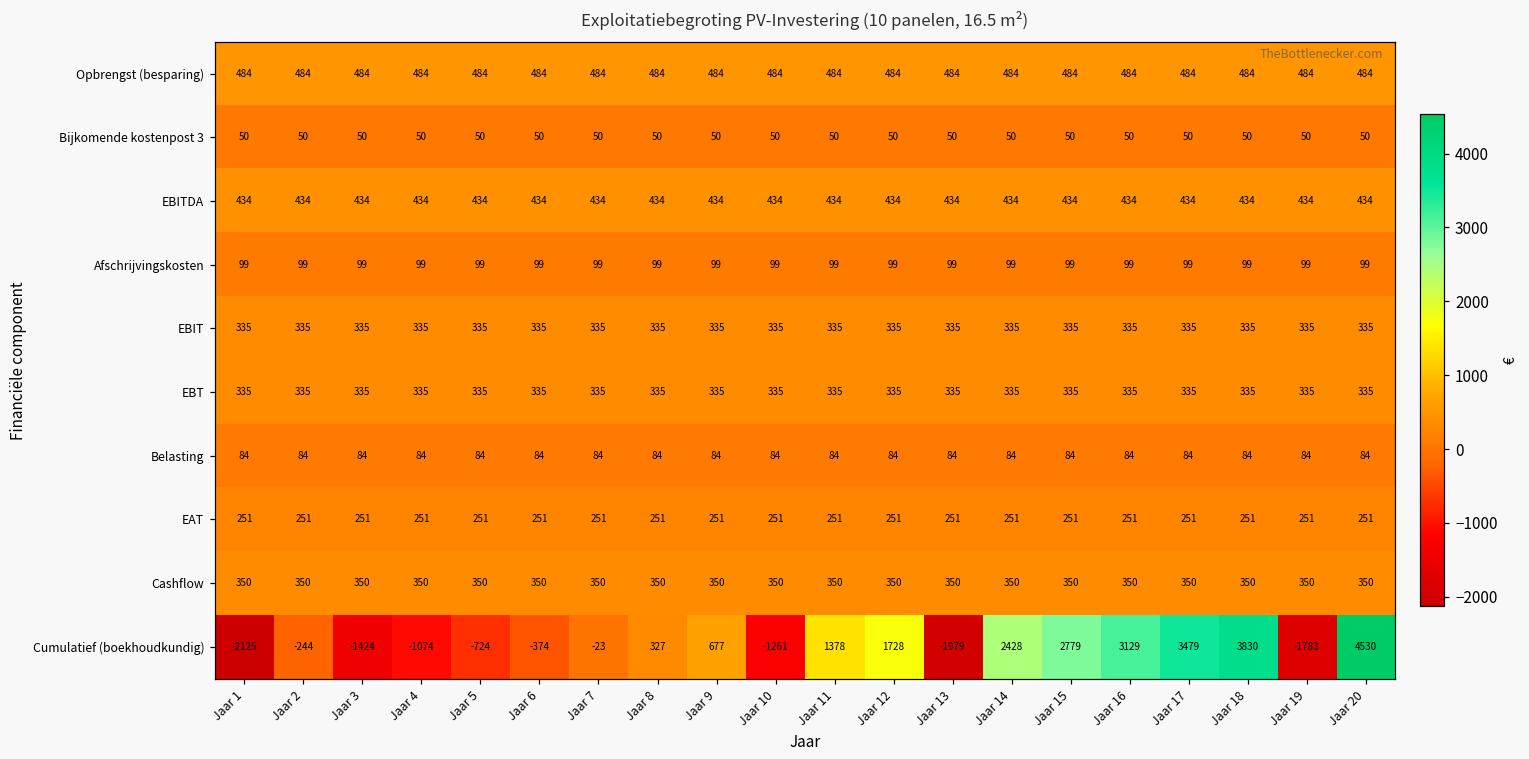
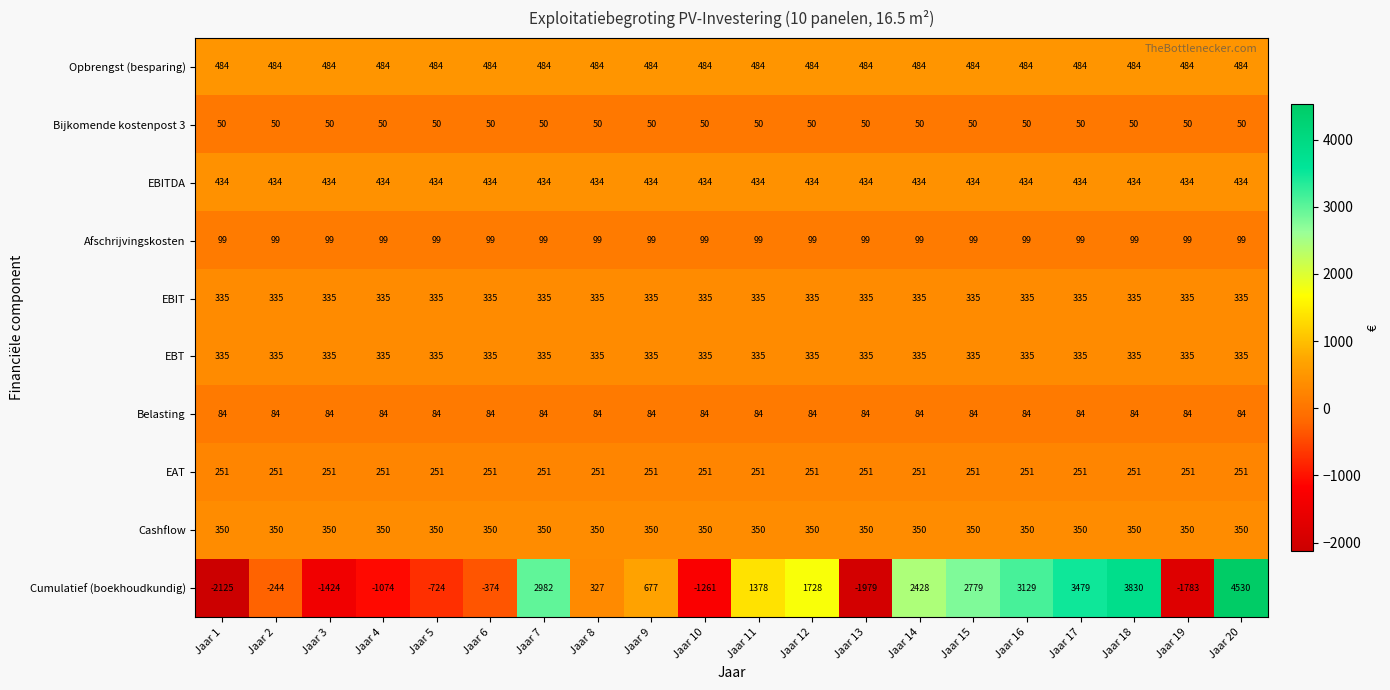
  {
    "Opbrengst (besparing)": {
      "Jaar 1": 484,
      "Jaar 2": 484,
      "Jaar 3": 484,
      "Jaar 4": 484,
      "Jaar 5": 484,
      "Jaar 6": 484,
      "Jaar 7": 484,
      "Jaar 8": 484,
      "Jaar 9": 484,
      "Jaar 10": 484,
      "Jaar 11": 484,
      "Jaar 12": 484,
      "Jaar 13": 484,
      "Jaar 14": 484,
      "Jaar 15": 484,
      "Jaar 16": 484,
      "Jaar 17": 484,
      "Jaar 18": 484,
      "Jaar 20": 484
    },
    "Bijkomende kostenpost 3": {
      "Jaar 1": 50,
      "Jaar 2": 50,
      "Jaar 3": 50,
      "Jaar 4": 50,
      "Jaar 5": 50,
      "Jaar 6": 50,
      "Jaar 7": 50,
      "Jaar 8": 50,
      "Jaar 9": 50,
      "Jaar 10": 50,
      "Jaar 11": 50,
      "Jaar 12": 50,
      "Jaar 13": 50,
      "Jaar 14": 50,
      "Jaar 15": 50,
      "Jaar 16": 50,
      "Jaar 17": 50,
      "Jaar 18": 50,
      "Jaar 19": 50,
      "Jaar 20": 50
    },
    "EBITDA": {
      "Jaar 1": 434,
      "Jaar 2": 434,
      "Jaar 3": 434,
      "Jaar 4": 434,
      "Jaar 5": 434,
      "Jaar 6": 434,
      "Jaar 7": 434,
      "Jaar 8": 434,
      "Jaar 9": 434,
      "Jaar 10": 434,
      "Jaar 11": 434,
      "Jaar 12": 434,
      "Jaar 13": 434,
      "Jaar 14": 434,
      "Jaar 15": 434,
      "Jaar 16": 434,
      "Jaar 17": 434,
      "Jaar 18": 434,
      "Jaar 19": 434,
      "Jaar 20": 434
    },
    "Afschrijvingskosten": {
      "Jaar 1": 99,
      "Jaar 2": 99,
      "Jaar 3": 99,
      "Jaar 4": 99,
      "Jaar 5": 99,
      "Jaar 6": 99,
      "Jaar 7": 99,
      "Jaar 8": 99,
      "Jaar 9": 99,
      "Jaar 10": 99,
      "Jaar 11": 99,
      "Jaar 12": 99,
      "Jaar 13": 99,
      "Jaar 14": 99,
      "Jaar 15": 99,
      "Jaar 16": 99,
      "Jaar 17": 99,
      "Jaar 18": 99,
      "Jaar 19": 99,
      "Jaar 20": 99
    },
    "EBIT": {
      "Jaar 1": 335,
      "Jaar 2": 335,
      "Jaar 3": 335,
      "Jaar 4": 335,
      "Jaar 5": 335,
      "Jaar 6": 335,
      "Jaar 7": 335,
      "Jaar 8": 335,
      "Jaar 9": 335,
      "Jaar 10": 335,
      "Jaar 11": 335,
      "Jaar 12": 335,
      "Jaar 13": 335,
      "Jaar 14": 335,
      "Jaar 15": 335,
      "Jaar 16": 335,
      "Jaar 17": 335,
      "Jaar 18": 335,
      "Jaar 19": 335,
      "Jaar 20": 335
    },
    "EBT": {
      "Jaar 1": 335,
      "Jaar 2": 335,
      "Jaar 3": 335,
      "Jaar 4": 335,
      "Jaar 5": 335,
      "Jaar 6": 335,
      "Jaar 7": 335,
      "Jaar 8": 335,
      "Jaar 9": 335,
      "Jaar 10": 335,
      "Jaar 11": 335,
      "Jaar 12": 335,
      "Jaar 13": 335,
      "Jaar 14": 335,
      "Jaar 15": 335,
      "Jaar 16": 335,
      "Jaar 17": 335,
      "Jaar 18": 335,
      "Jaar 19": 335,
      "Jaar 20": 335
    },
    "Belasting": {
      "Jaar 1": 84,
      "Jaar 2": 84,
      "Jaar 3": 84,
      "Jaar 4": 84,
      "Jaar 5": 84,
      "Jaar 6": 84,
      "Jaar 7": 84,
      "Jaar 8": 84,
      "Jaar 9": 84,
      "Jaar 10": 84,
      "Jaar 11": 84,
      "Jaar 12": 84,
      "Jaar 13": 84,
      "Jaar 14": 84,
      "Jaar 15": 84,
      "Jaar 16": 84,
      "Jaar 17": 84,
      "Jaar 18": 84,
      "Jaar 19": 84,
      "Jaar 20": 84
    },
    "EAT": {
      "Jaar 1": 251,
      "Jaar 2": 251,
      "Jaar 3": 251,
      "Jaar 4": 251,
      "Jaar 5": 251,
      "Jaar 6": 251,
      "Jaar 7": 251,
      "Jaar 8": 251,
      "Jaar 9": 251,
      "Jaar 10": 251,
      "Jaar 11": 251,
      "Jaar 12": 251,
      "Jaar 13": 251,
      "Jaar 14": 251,
      "Jaar 15": 251,
      "Jaar 16": 251,
      "Jaar 17": 251,
      "Jaar 18": 251,
      "Jaar 19": 251,
      "Jaar 20": 251
    },
    "Cashflow": {
      "Jaar 1": 350,
      "Jaar 2": 350,
      "Jaar 3": 350,
      "Jaar 4": 350,
      "Jaar 5": 350,
      "Jaar 6": 350,
      "Jaar 7": 350,
      "Jaar 8": 350,
      "Jaar 9": 350,
      "Jaar 10": 350,
      "Jaar 11": 350,
      "Jaar 12": 350,
      "Jaar 13": 350,
      "Jaar 14": 350,
      "Jaar 15": 350,
      "Jaar 16": 350,
      "Jaar 17": 350,
      "Jaar 18": 350,
      "Jaar 19": 350,
      "Jaar 20": 350
    },
    "Cumulatief (boekhoudkundig)": {
      "Jaar 1": -2125,
      "Jaar 2": -244,
      "Jaar 3": -1424,
      "Jaar 4": -1074,
      "Jaar 5": -724,
      "Jaar 6": -374,
-     "Jaar 7": -23,
+     "Jaar 7": 2982,
      "Jaar 8": 327,
      "Jaar 9": 677,
      "Jaar 10": -1261,
      "Jaar 11": 1378,
      "Jaar 12": 1728,
      "Jaar 13": -1979,
      "Jaar 14": 2428,
      "Jaar 15": 2779,
      "Jaar 16": 3129,
      "Jaar 17": 3479,
      "Jaar 18": 3830,
      "Jaar 19": -1783,
      "Jaar 20": 4530
    }
  }
